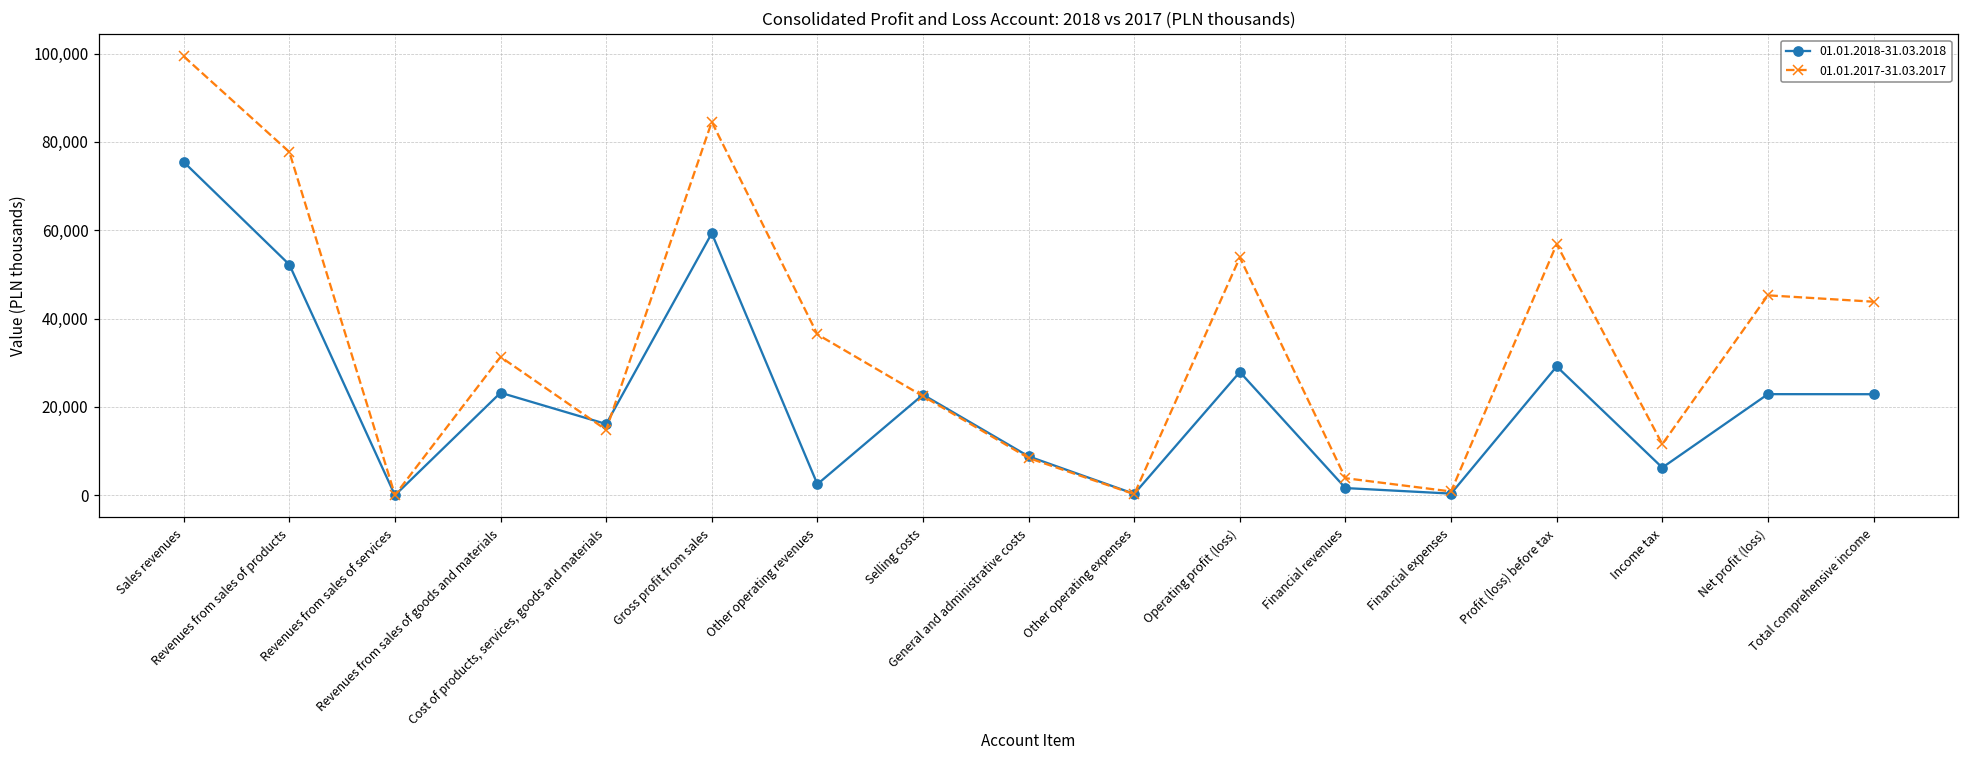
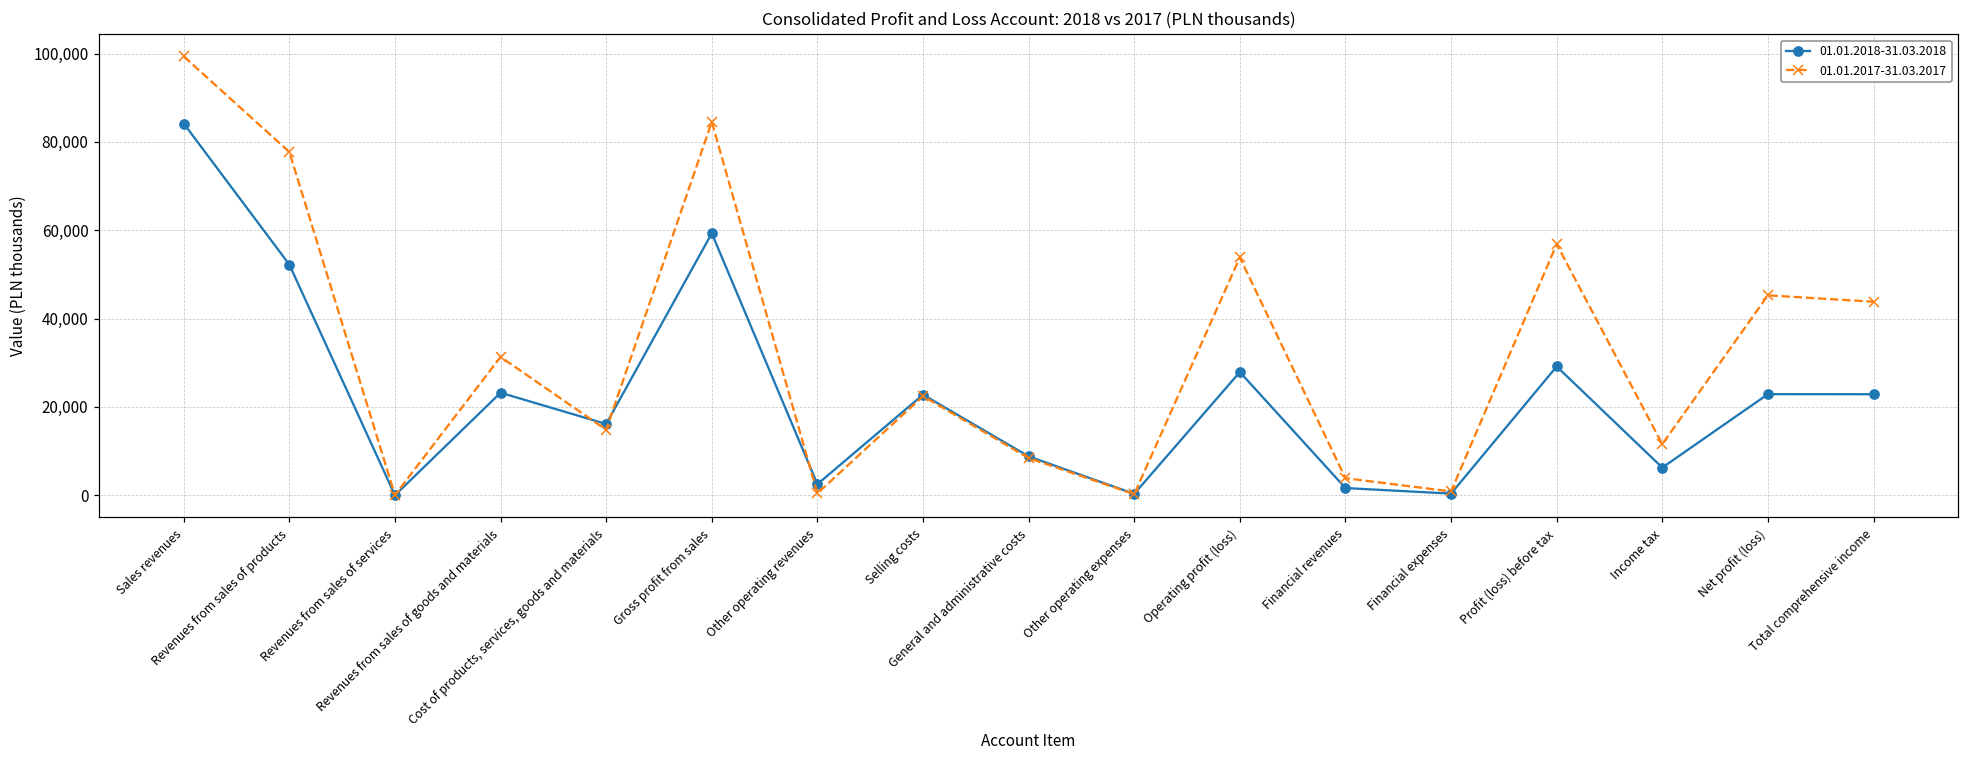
  {
    "01.01.2018-31.03.2018": {
-     "Sales revenues": "75,000",
+     "Sales revenues": "84,000",
      "Revenues from sales of products": "52,000",
      "Revenues from sales of goods and materials": "23,000",
      "Cost of products, services, goods and materials": "16,000",
      "Gross profit from sales": "59,000",
      "Other operating revenues": "3,000",
      "Operating profit (loss)": "28,000",
      "Financial revenues": "2,000",
      "Profit (loss) before tax": "29,000",
      "Income tax": "6,000",
      "Net profit (loss)": "23,000",
      "Total comprehensive income": "23,000"
    },
    "01.01.2017-31.03.2017": {
      "Sales revenues": "99,000",
      "Revenues from sales of products": "78,000",
      "Revenues from sales of goods and materials": "31,000",
      "Cost of products, services, goods and materials": "15,000",
      "Gross profit from sales": "85,000",
-     "Other operating revenues": "36,000",
+     "Other operating revenues": "0",
      "Operating profit (loss)": "54,000",
      "Financial revenues": "4,000",
      "Profit (loss) before tax": "57,000",
      "Income tax": "12,000",
      "Net profit (loss)": "45,000",
      "Total comprehensive income": "44,000"
    }
  }
